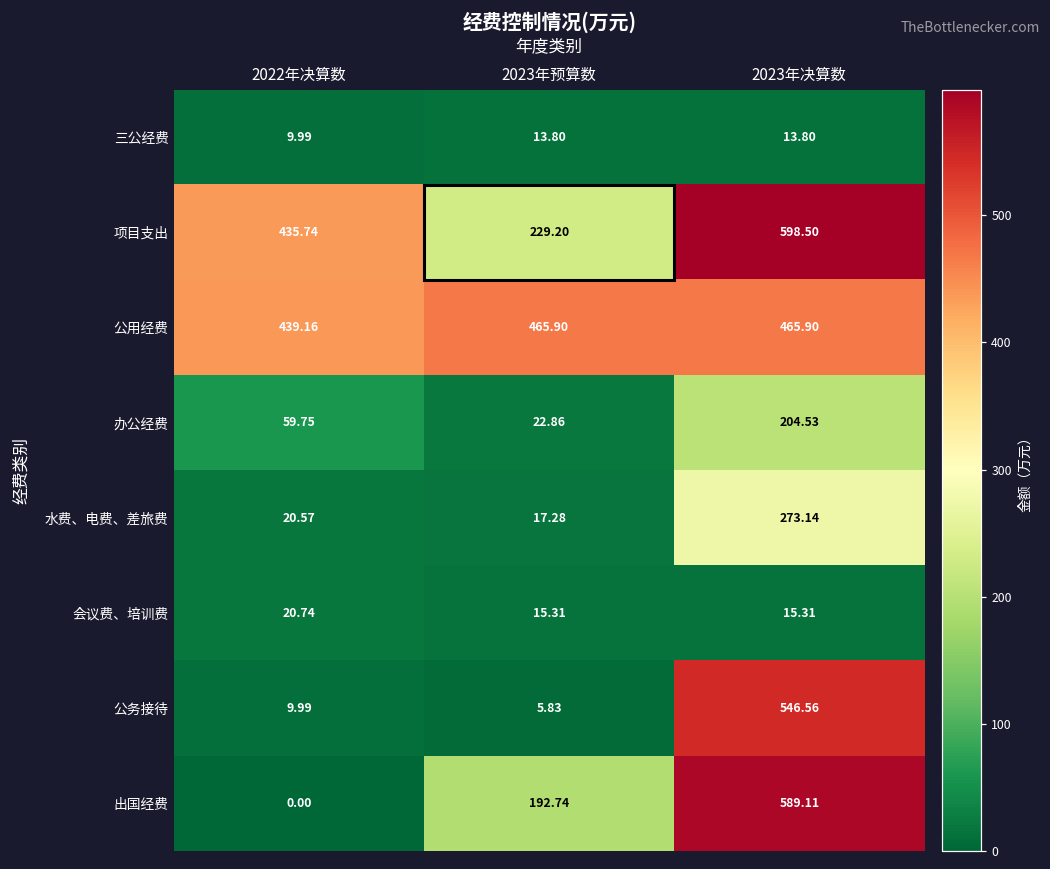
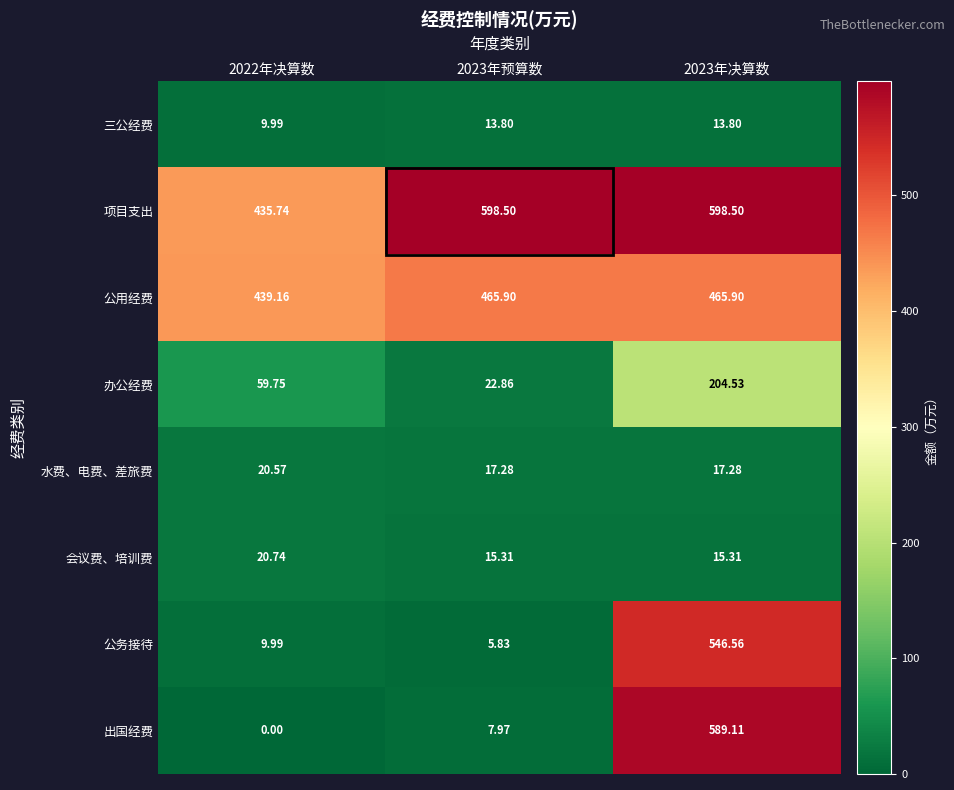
  {
    "三公经费": {
      "2022年决算数": 9.99,
      "2023年预算数": 13.80,
      "2023年决算数": 13.80
    },
    "项目支出": {
      "2022年决算数": 435.74,
-     "2023年预算数": 229.20,
+     "2023年预算数": 598.50,
      "2023年决算数": 598.50
    },
    "公用经费": {
      "2022年决算数": 439.16,
      "2023年预算数": 465.90,
      "2023年决算数": 465.90
    },
    "办公经费": {
      "2022年决算数": 59.75,
      "2023年预算数": 22.86,
      "2023年决算数": 204.53
    },
    "水费、电费、差旅费": {
      "2022年决算数": 20.57,
      "2023年预算数": 17.28,
-     "2023年决算数": 273.14
+     "2023年决算数": 17.28
    },
    "会议费、培训费": {
      "2022年决算数": 20.74,
      "2023年预算数": 15.31,
      "2023年决算数": 15.31
    },
    "公务接待": {
      "2022年决算数": 9.99,
      "2023年预算数": 5.83,
      "2023年决算数": 546.56
    },
    "出国经费": {
      "2022年决算数": 0.00,
-     "2023年预算数": 192.74,
+     "2023年预算数": 7.97,
      "2023年决算数": 589.11
    }
  }
